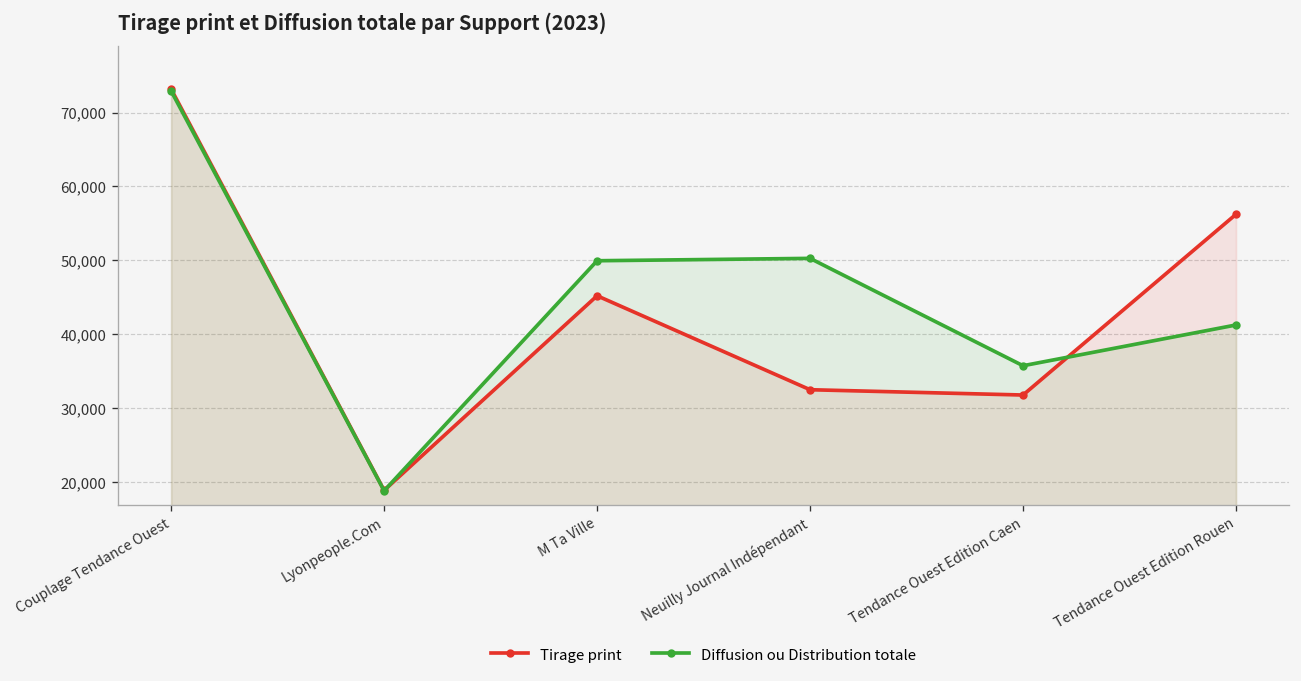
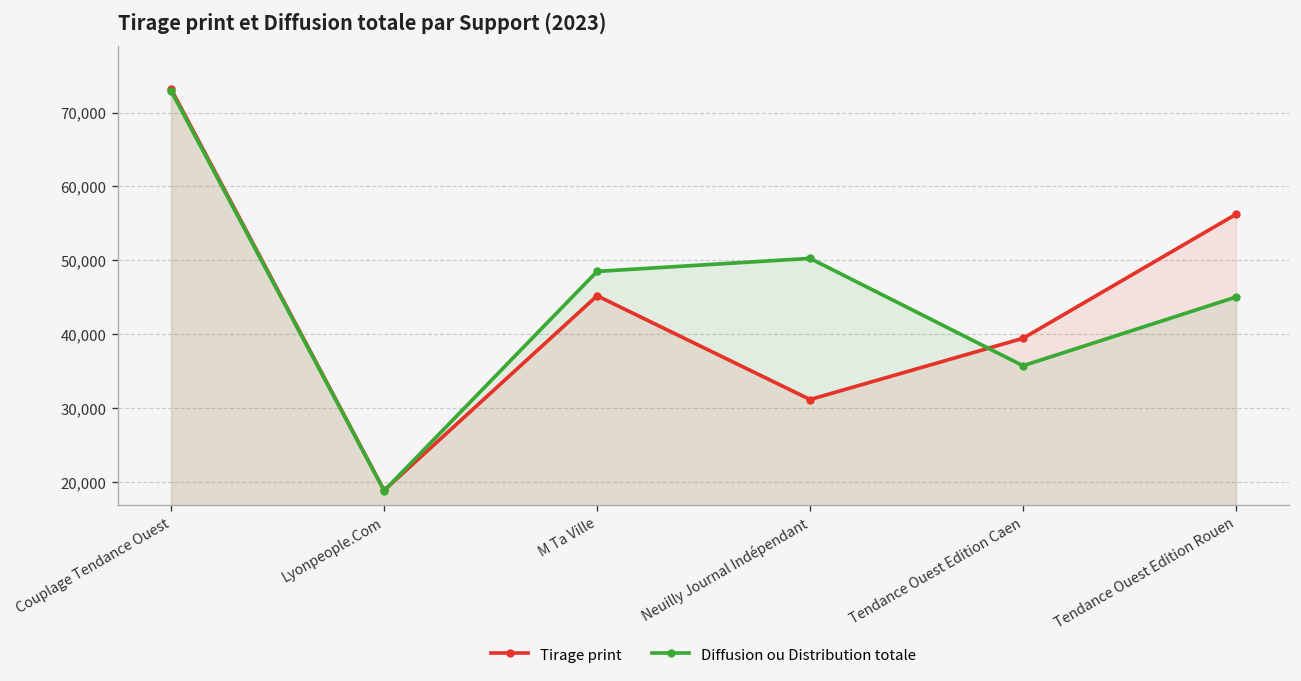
  {
    "Tirage print": {
      "M Ta Ville": "45,000",
-     "Neuilly Journal Indépendant": "33,000",
-     "Tendance Ouest Edition Caen": "32,000",
+     "Neuilly Journal Indépendant": "31,000",
+     "Tendance Ouest Edition Caen": "39,000",
      "Tendance Ouest Edition Rouen": "56,000"
    },
    "Diffusion ou Distribution totale": {
-     "M Ta Ville": "50,000",
+     "M Ta Ville": "49,000",
      "Neuilly Journal Indépendant": "50,000",
      "Tendance Ouest Edition Caen": "36,000",
-     "Tendance Ouest Edition Rouen": "41,000"
+     "Tendance Ouest Edition Rouen": "45,000"
    }
  }
